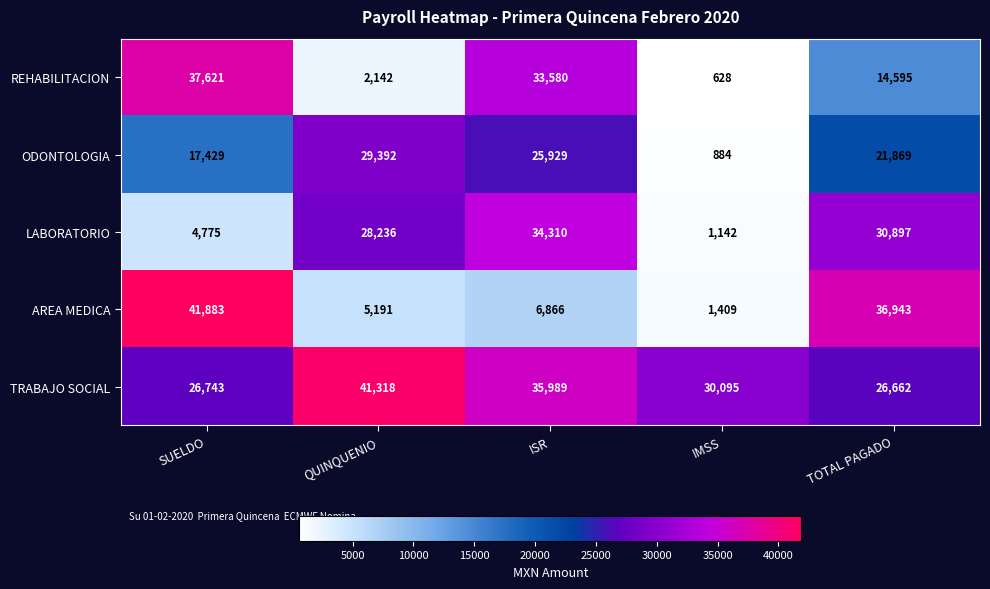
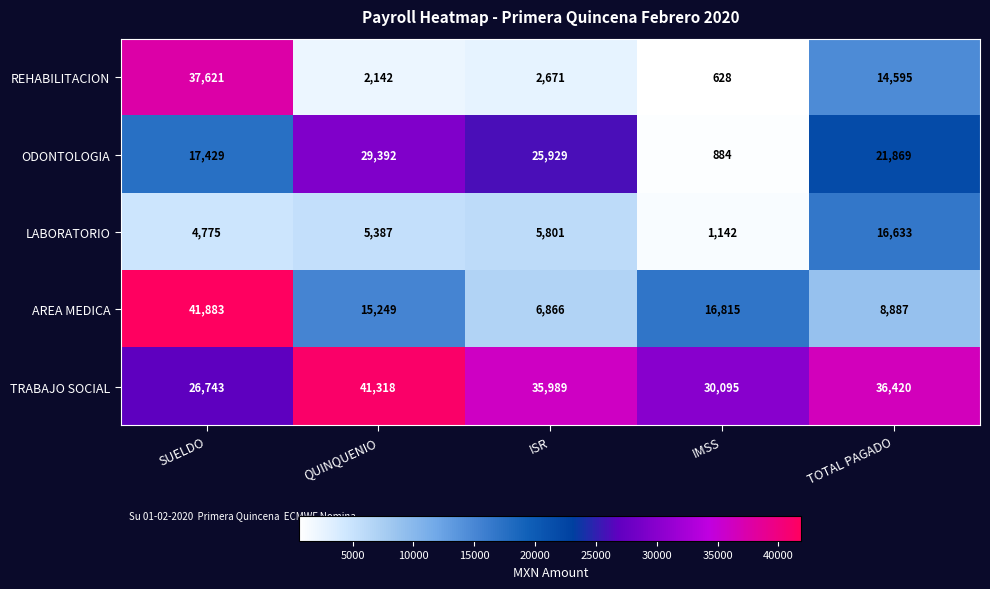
  {
    "REHABILITACION": {
      "SUELDO": "37,621",
      "QUINQUENIO": "2,142",
-     "ISR": "33,580",
+     "ISR": "2,671",
      "IMSS": "628",
      "TOTAL PAGADO": "14,595"
    },
    "ODONTOLOGIA": {
      "SUELDO": "17,429",
      "QUINQUENIO": "29,392",
      "ISR": "25,929",
      "IMSS": "884",
      "TOTAL PAGADO": "21,869"
    },
    "LABORATORIO": {
      "SUELDO": "4,775",
-     "QUINQUENIO": "28,236",
-     "ISR": "34,310",
+     "QUINQUENIO": "5,387",
+     "ISR": "5,801",
      "IMSS": "1,142",
-     "TOTAL PAGADO": "30,897"
+     "TOTAL PAGADO": "16,633"
    },
    "AREA MEDICA": {
      "SUELDO": "41,883",
-     "QUINQUENIO": "5,191",
+     "QUINQUENIO": "15,249",
      "ISR": "6,866",
-     "IMSS": "1,409",
-     "TOTAL PAGADO": "36,943"
+     "IMSS": "16,815",
+     "TOTAL PAGADO": "8,887"
    },
    "TRABAJO SOCIAL": {
      "SUELDO": "26,743",
      "QUINQUENIO": "41,318",
      "ISR": "35,989",
      "IMSS": "30,095",
-     "TOTAL PAGADO": "26,662"
+     "TOTAL PAGADO": "36,420"
    }
  }
